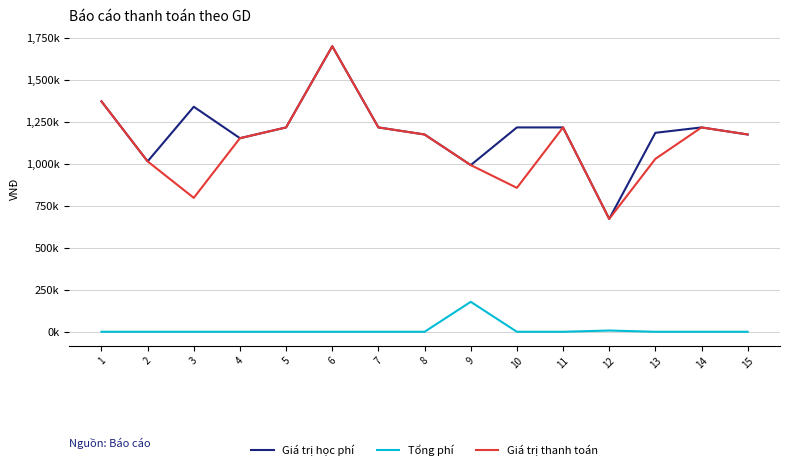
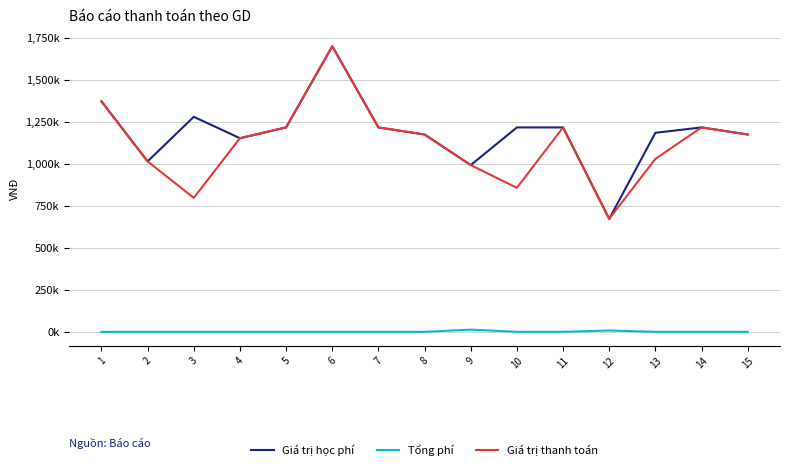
  {
    "Giá trị học phí": {
-     "3": "1,340,000",
+     "3": "1,280,000",
      "10": "1,220,000",
      "13": "1,190,000"
    },
    "Tổng phí": {
      "1": "0",
      "2": "0",
      "3": "0",
      "4": "0",
      "5": "0",
      "6": "0",
      "7": "0",
      "8": "0",
-     "9": "180,000",
+     "9": "20,000",
      "10": "0",
      "11": "0",
      "12": "10,000",
      "13": "0",
      "14": "0",
      "15": "0"
    },
    "Giá trị thanh toán": {
      "3": "800,000",
      "10": "860,000",
      "13": "1,030,000"
    }
  }
